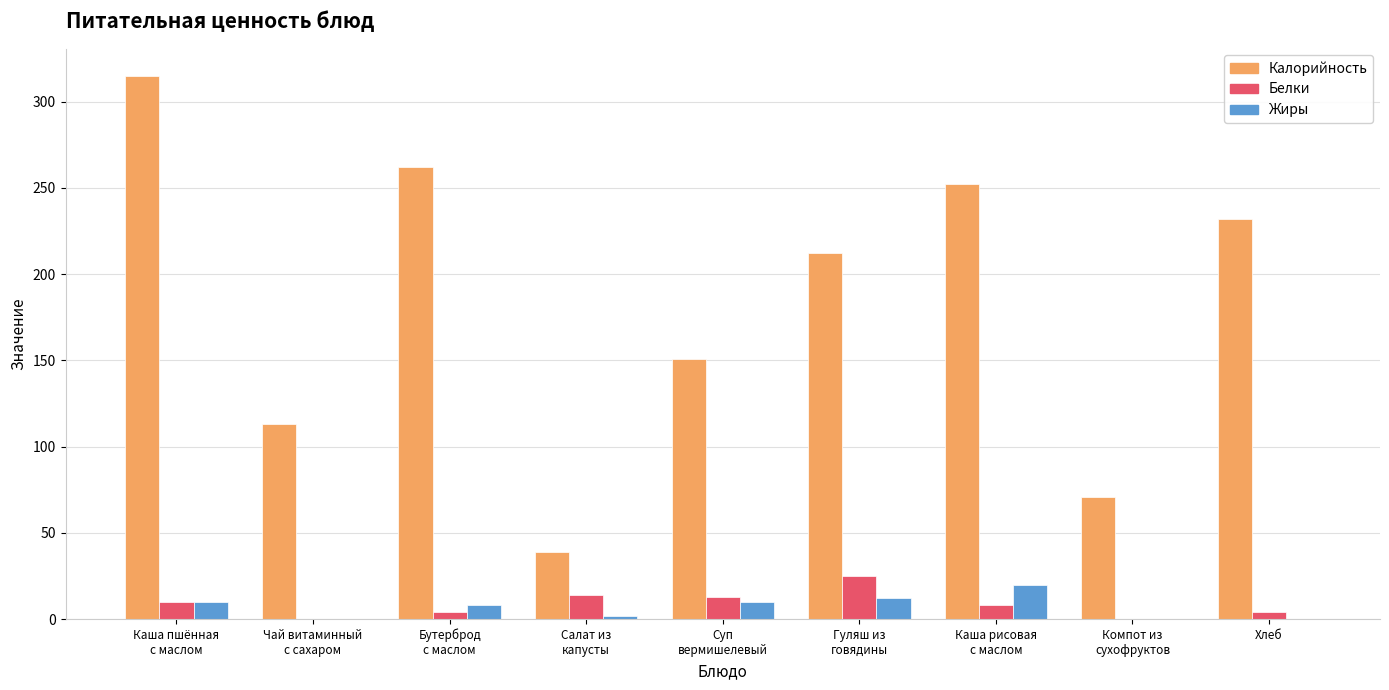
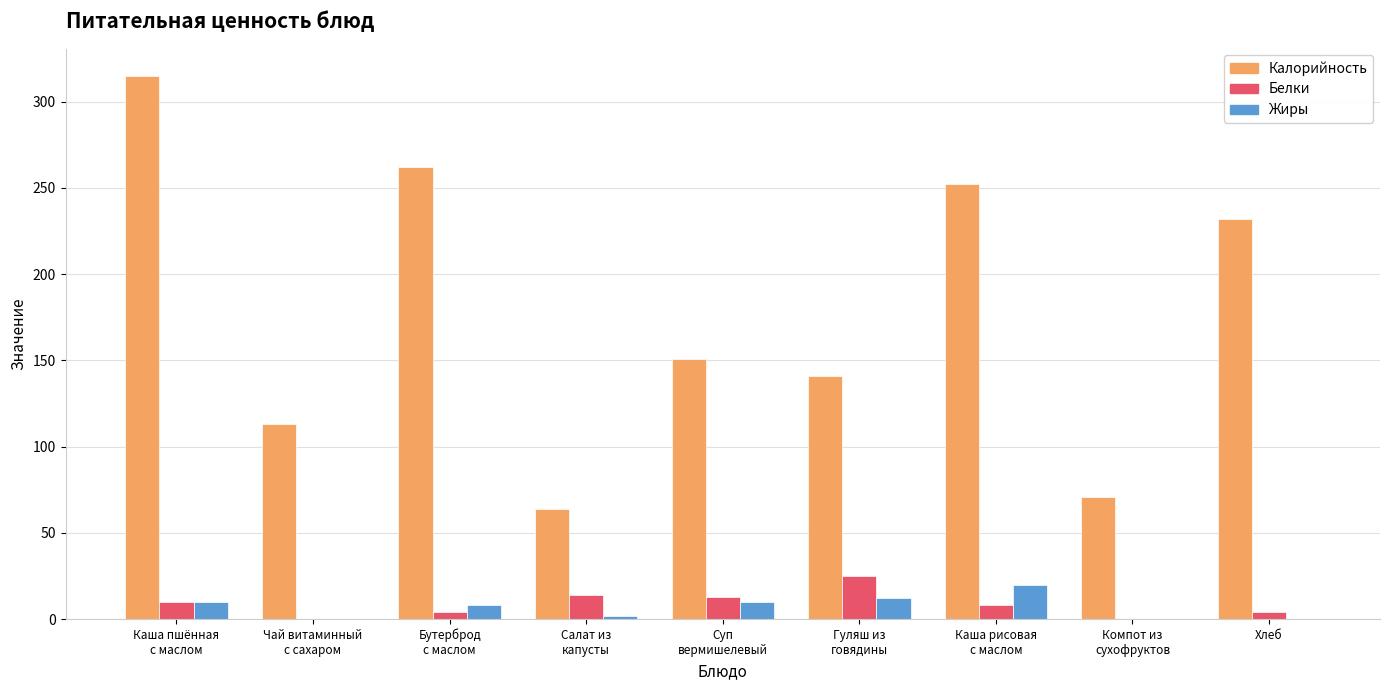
  {
    "Калорийность": {
      "Каша пшённая с маслом": 315,
      "Чай витаминный с сахаром": 113,
      "Бутерброд с маслом": 262,
-     "Салат из капусты": 39,
+     "Салат из капусты": 64,
      "Суп вермишелевый": 151,
-     "Гуляш из говядины": 212,
+     "Гуляш из говядины": 141,
      "Каша рисовая с маслом": 252,
      "Компот из сухофруктов": 71,
      "Хлеб": 232
    },
    "Белки": {
      "Каша пшённая с маслом": 10,
      "Чай витаминный с сахаром": 0,
      "Бутерброд с маслом": 4,
      "Салат из капусты": 14,
      "Суп вермишелевый": 13,
      "Гуляш из говядины": 25,
      "Каша рисовая с маслом": 8,
      "Компот из сухофруктов": 0,
      "Хлеб": 4
    },
    "Жиры": {
      "Каша пшённая с маслом": 10,
      "Чай витаминный с сахаром": 0,
      "Бутерброд с маслом": 8,
      "Салат из капусты": 2,
      "Суп вермишелевый": 10,
      "Гуляш из говядины": 12,
      "Каша рисовая с маслом": 20,
      "Компот из сухофруктов": 0,
      "Хлеб": 0
    }
  }
